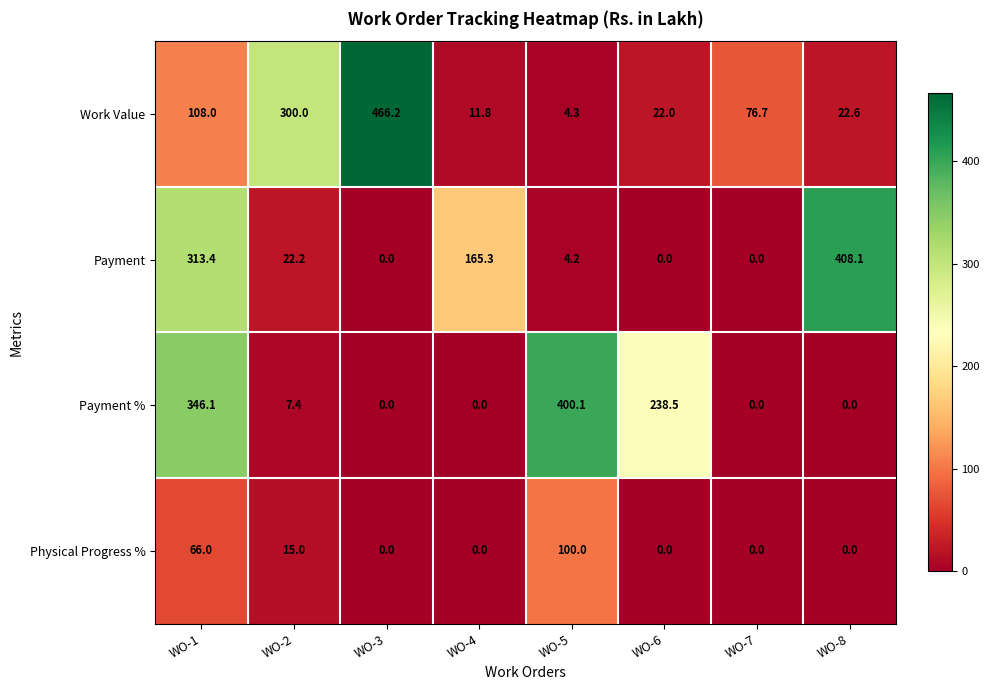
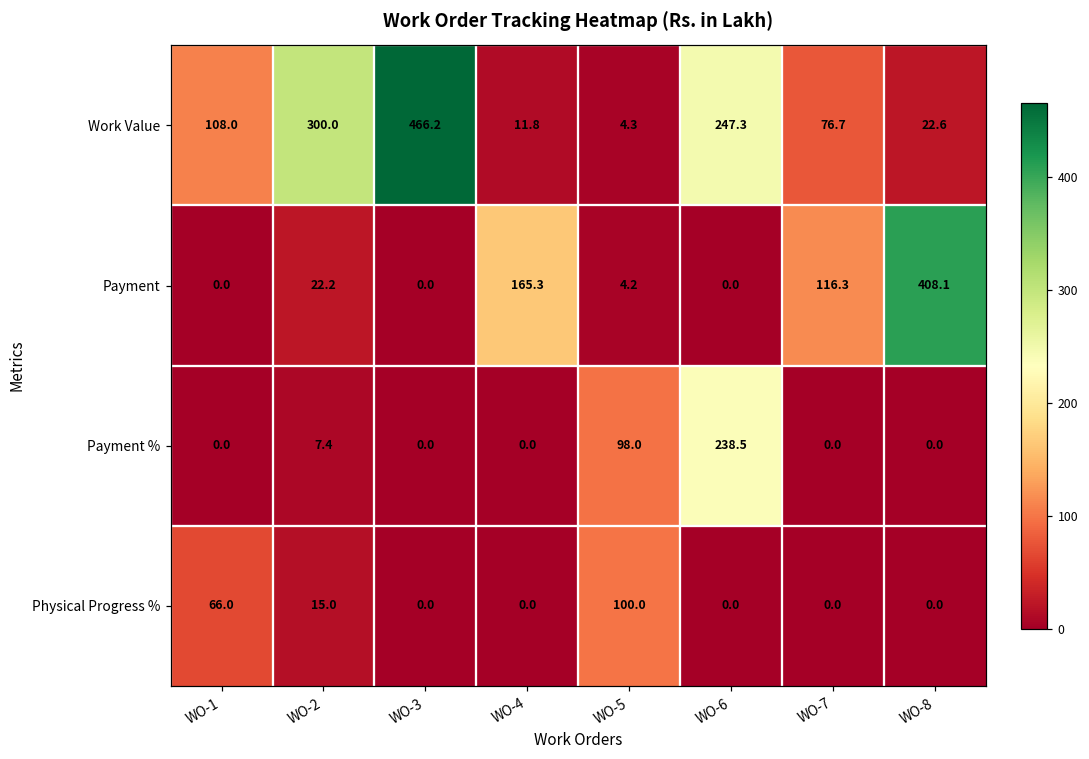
  {
    "Work Value": {
      "WO-1": 108.0,
      "WO-2": 300.0,
      "WO-3": 466.2,
      "WO-4": 11.8,
      "WO-5": 4.3,
-     "WO-6": 22.0,
+     "WO-6": 247.3,
      "WO-7": 76.7,
      "WO-8": 22.6
    },
    "Payment": {
-     "WO-1": 313.4,
+     "WO-1": 0.0,
      "WO-2": 22.2,
      "WO-3": 0.0,
      "WO-4": 165.3,
      "WO-5": 4.2,
      "WO-6": 0.0,
-     "WO-7": 0.0,
+     "WO-7": 116.3,
      "WO-8": 408.1
    },
    "Payment %": {
-     "WO-1": 346.1,
+     "WO-1": 0.0,
      "WO-2": 7.4,
      "WO-3": 0.0,
      "WO-4": 0.0,
-     "WO-5": 400.1,
+     "WO-5": 98.0,
      "WO-6": 238.5,
      "WO-7": 0.0,
      "WO-8": 0.0
    },
    "Physical Progress %": {
      "WO-1": 66.0,
      "WO-2": 15.0,
      "WO-3": 0.0,
      "WO-4": 0.0,
      "WO-5": 100.0,
      "WO-6": 0.0,
      "WO-7": 0.0,
      "WO-8": 0.0
    }
  }
